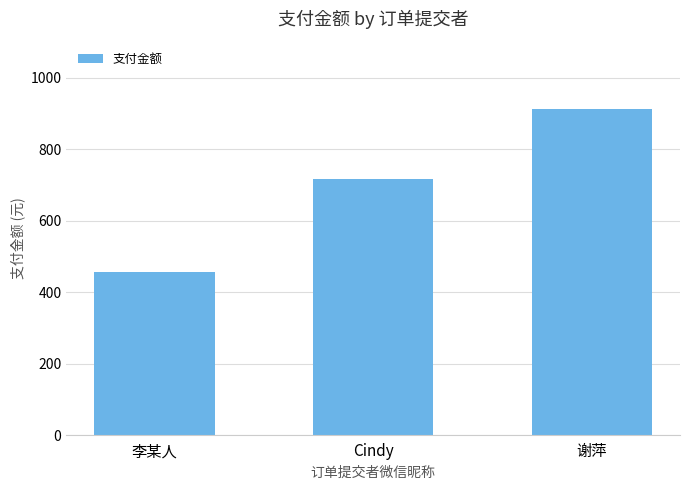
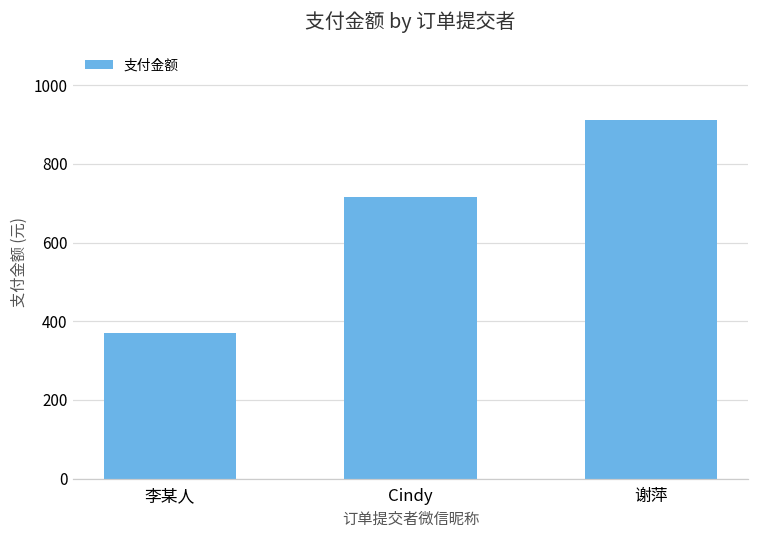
  {
-   "李某人": 460,
+   "李某人": 370,
    "Cindy": 720,
    "谢萍": 910
  }
